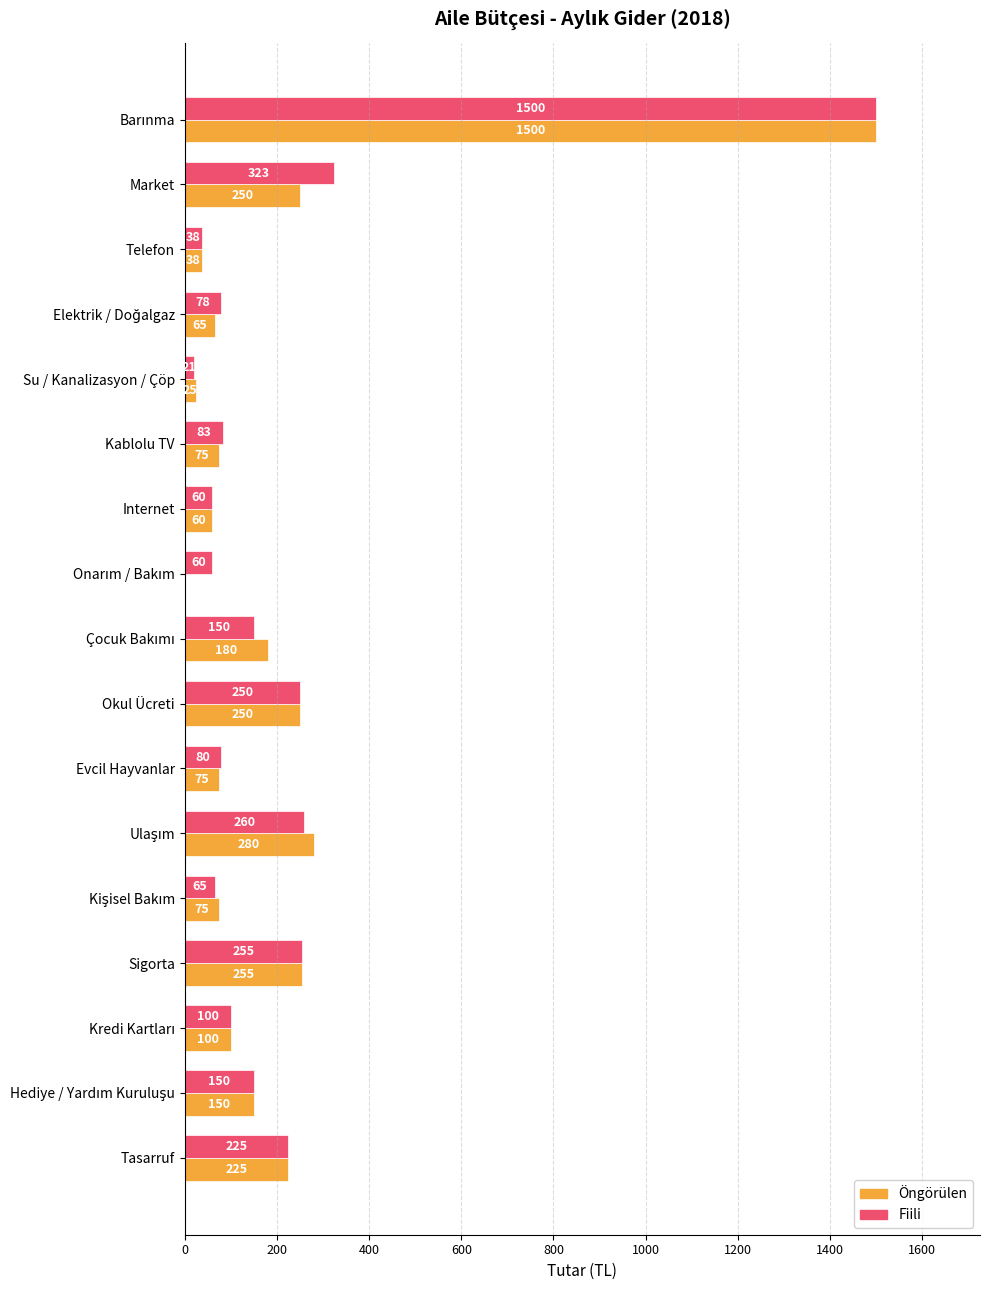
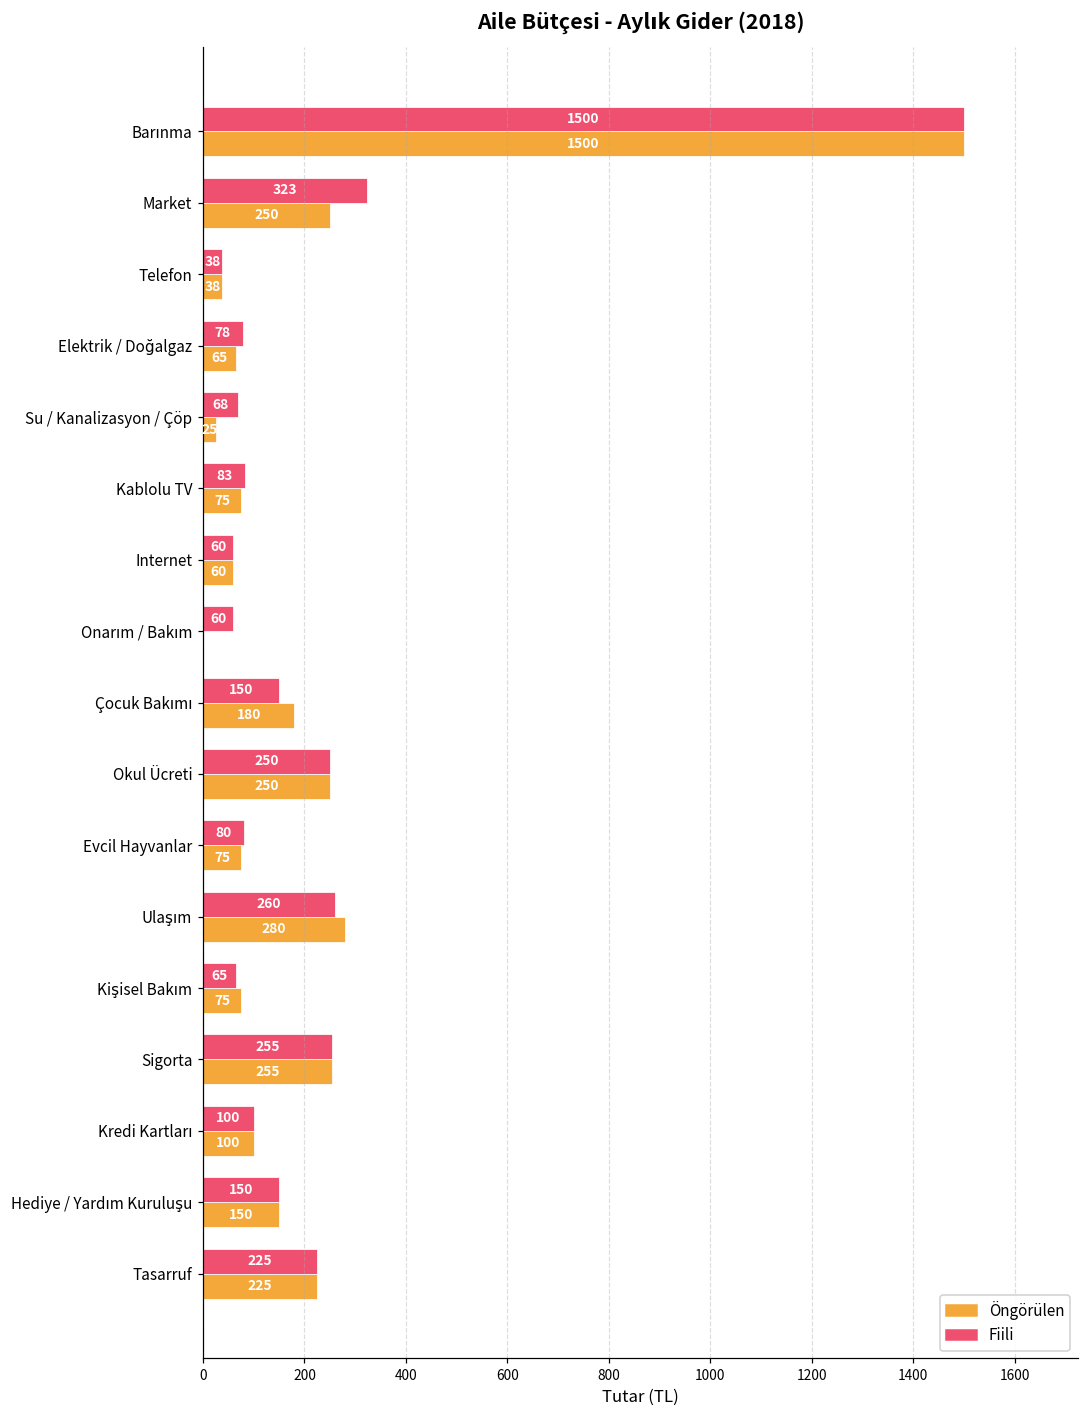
  {
    "Öngörülen": {
      "Barınma": 1500,
      "Market": 250,
      "Telefon": 38,
      "Elektrik / Doğalgaz": 65,
      "Su / Kanalizasyon / Çöp": 25,
      "Kablolu TV": 75,
      "Internet": 60,
      "Çocuk Bakımı": 180,
      "Okul Ücreti": 250,
      "Evcil Hayvanlar": 75,
      "Ulaşım": 280,
      "Kişisel Bakım": 75,
      "Sigorta": 255,
      "Kredi Kartları": 100,
      "Hediye / Yardım Kuruluşu": 150,
      "Tasarruf": 225
    },
    "Fiili": {
      "Barınma": 1500,
      "Market": 323,
      "Telefon": 38,
      "Elektrik / Doğalgaz": 78,
-     "Su / Kanalizasyon / Çöp": 21,
+     "Su / Kanalizasyon / Çöp": 68,
      "Kablolu TV": 83,
      "Internet": 60,
      "Onarım / Bakım": 60,
      "Çocuk Bakımı": 150,
      "Okul Ücreti": 250,
      "Evcil Hayvanlar": 80,
      "Ulaşım": 260,
      "Kişisel Bakım": 65,
      "Sigorta": 255,
      "Kredi Kartları": 100,
      "Hediye / Yardım Kuruluşu": 150,
      "Tasarruf": 225
    }
  }
